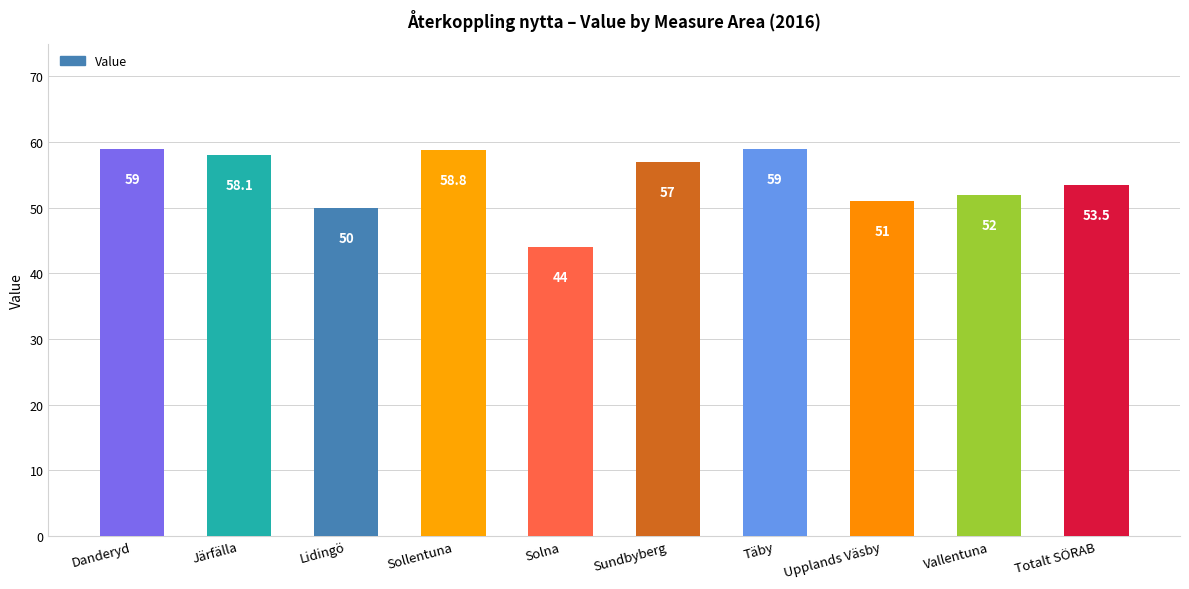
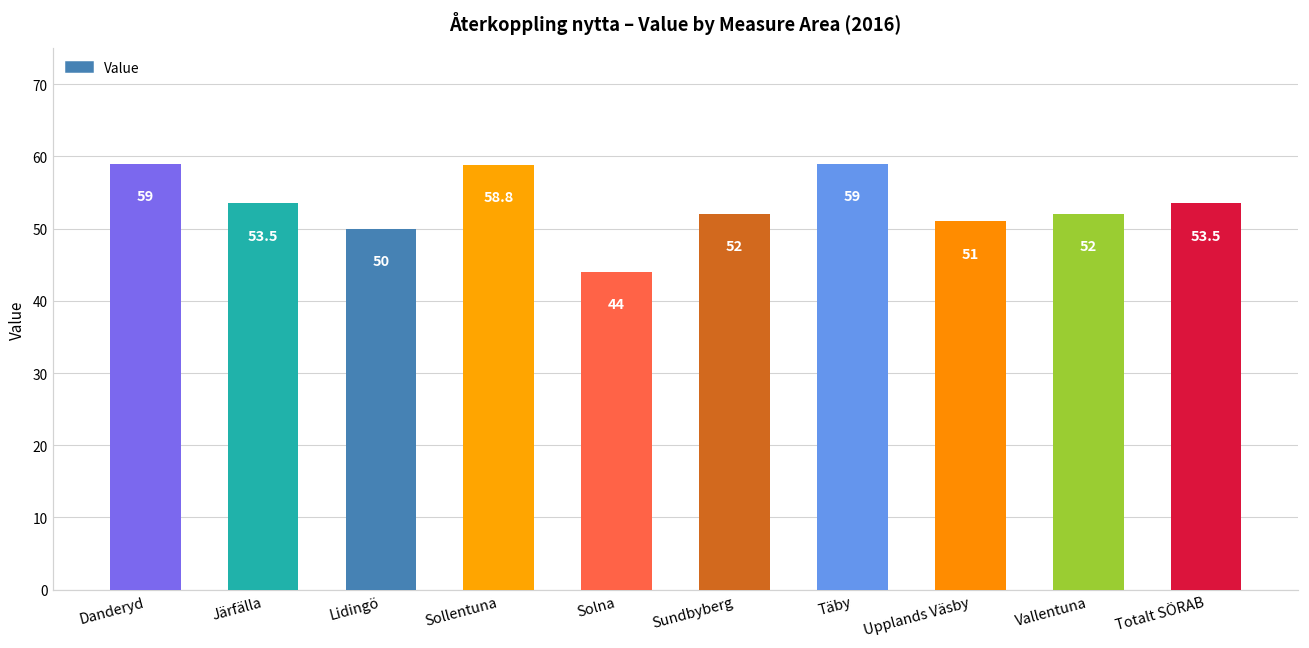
  {
    "Danderyd": 59,
-   "Järfälla": 58.1,
+   "Järfälla": 53.5,
    "Lidingö": 50,
    "Sollentuna": 58.8,
    "Solna": 44,
-   "Sundbyberg": 57,
+   "Sundbyberg": 52,
    "Täby": 59,
    "Upplands Väsby": 51,
    "Vallentuna": 52,
    "Totalt SÖRAB": 53.5
  }
